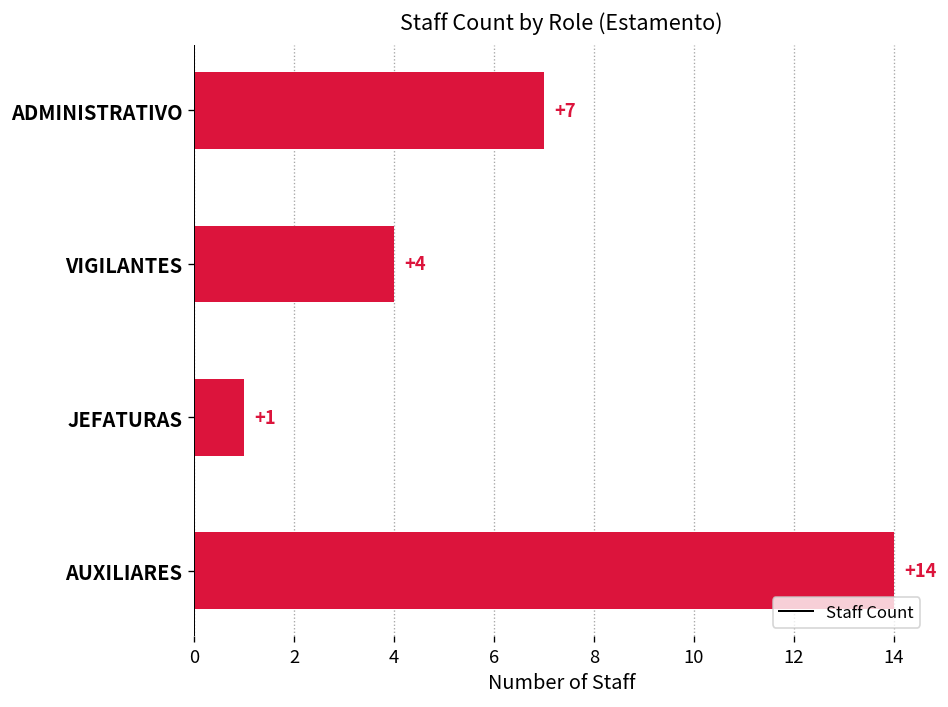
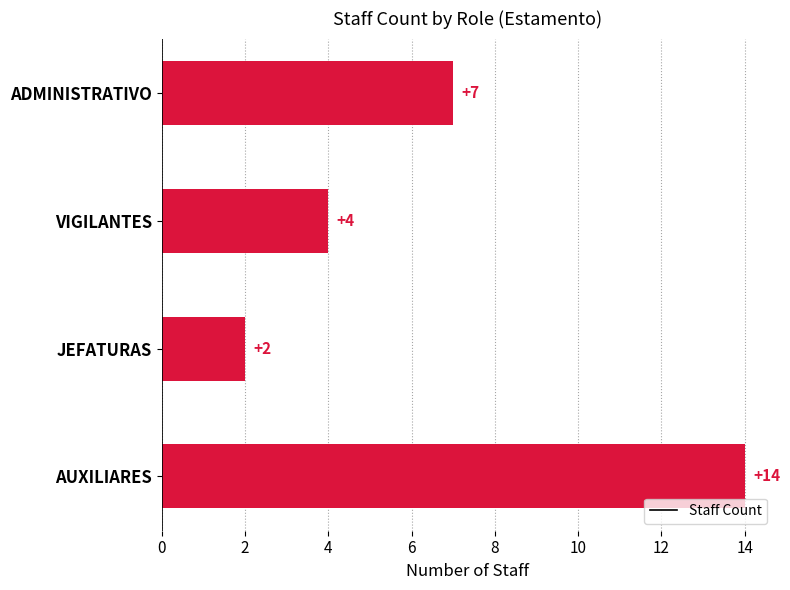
  {
    "ADMINISTRATIVO": "+7",
    "VIGILANTES": "+4",
-   "JEFATURAS": "+1",
+   "JEFATURAS": "+2",
    "AUXILIARES": "+14"
  }
